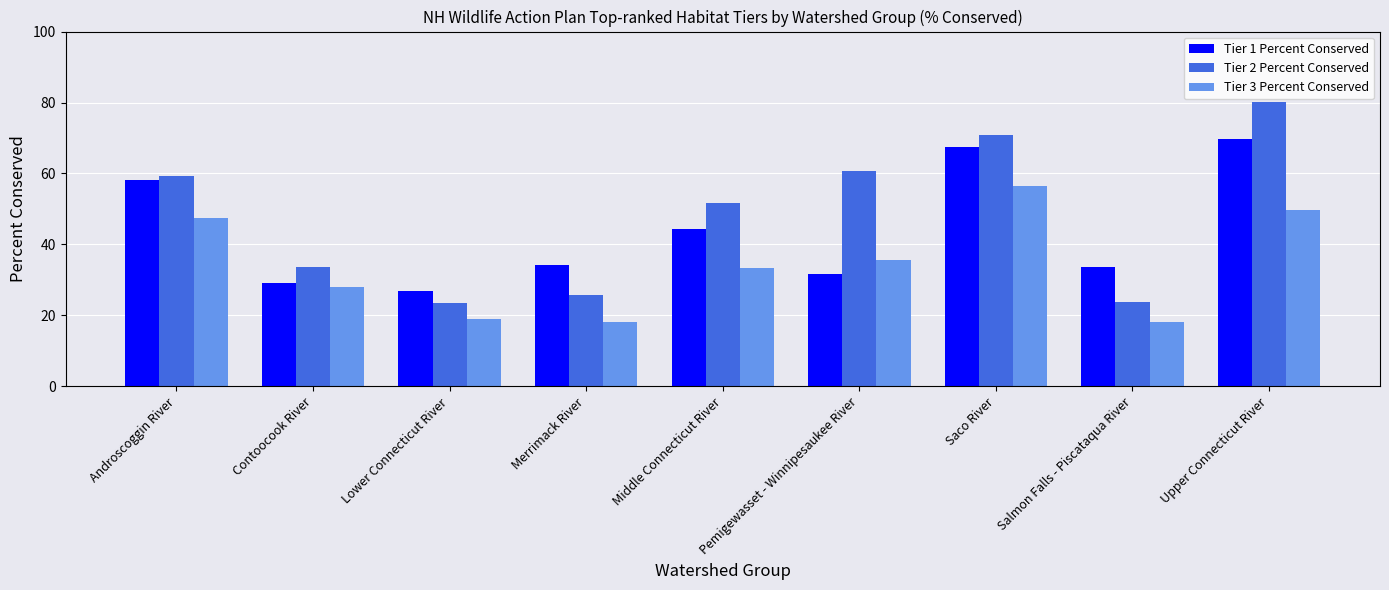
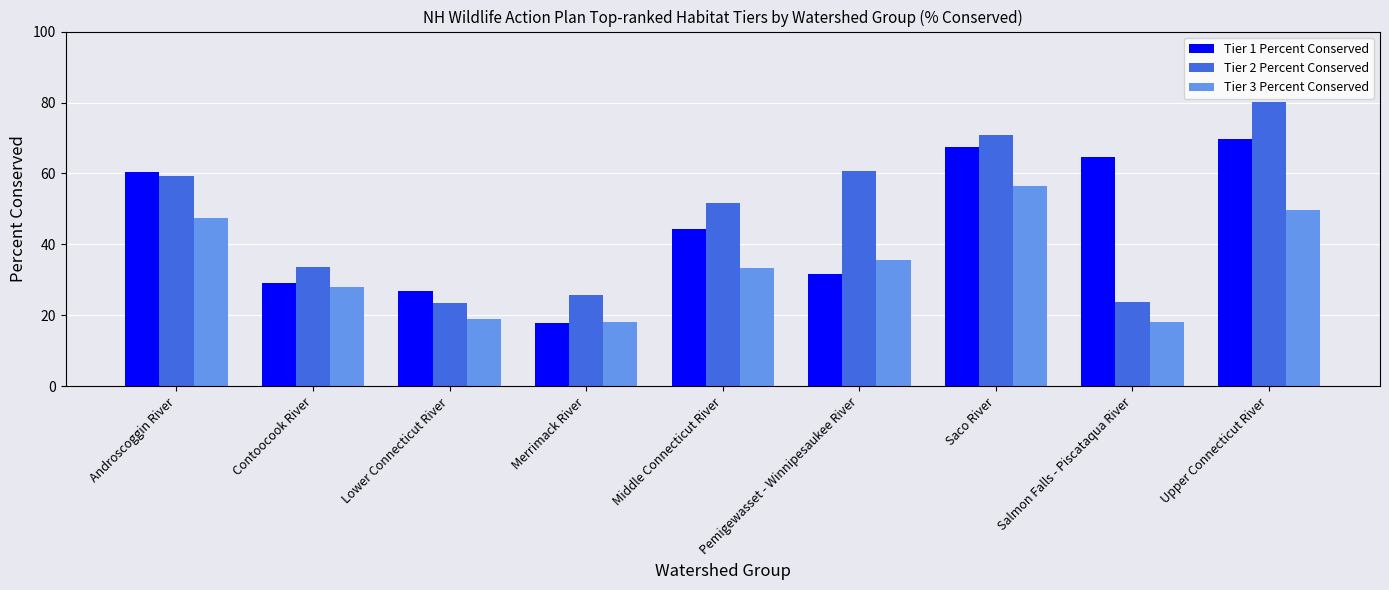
  {
    "Tier 1 Percent Conserved": {
-     "Androscoggin River": 58,
+     "Androscoggin River": 61,
      "Contoocook River": 29,
      "Lower Connecticut River": 27,
-     "Merrimack River": 34,
+     "Merrimack River": 18,
      "Middle Connecticut River": 44,
      "Pemigewasset - Winnipesaukee River": 32,
      "Saco River": 67,
-     "Salmon Falls - Piscataqua River": 34,
+     "Salmon Falls - Piscataqua River": 65,
      "Upper Connecticut River": 70
    }
  }
